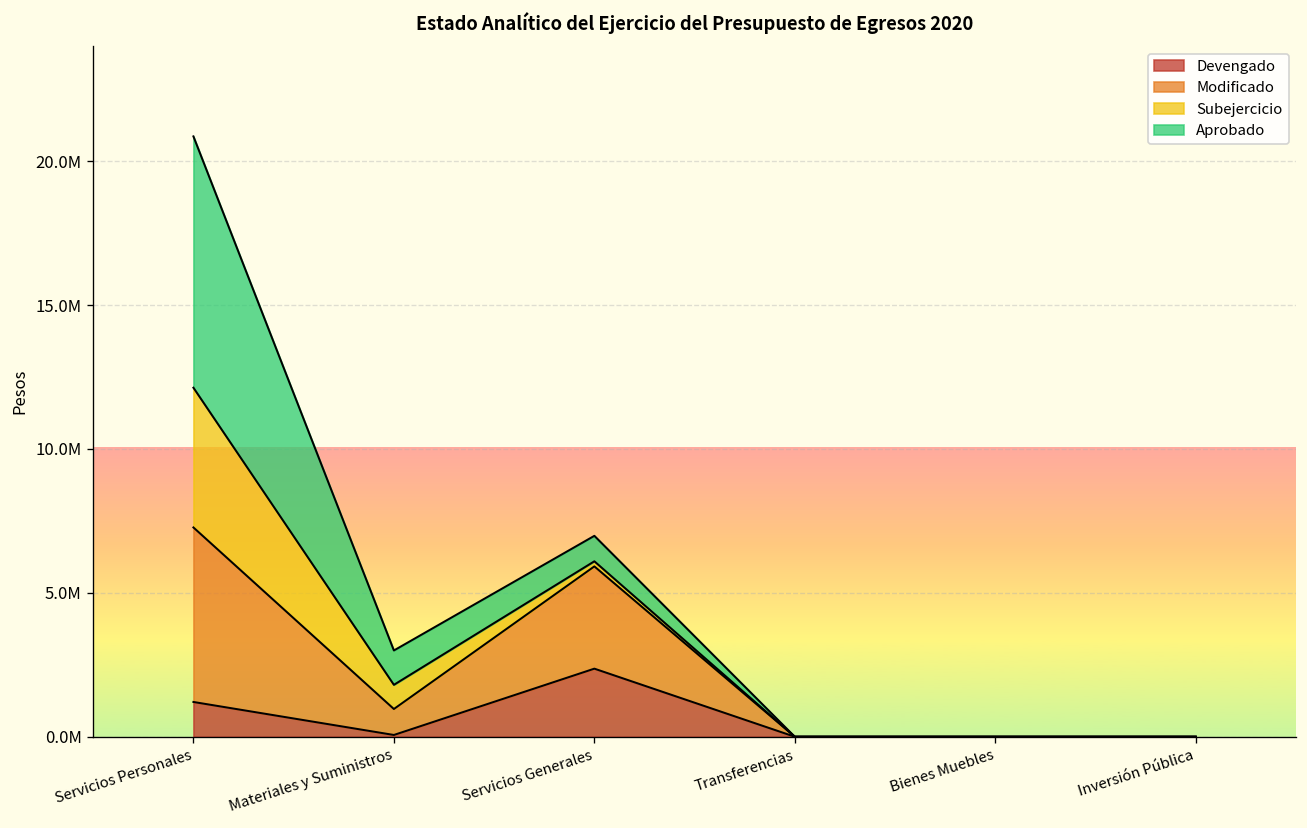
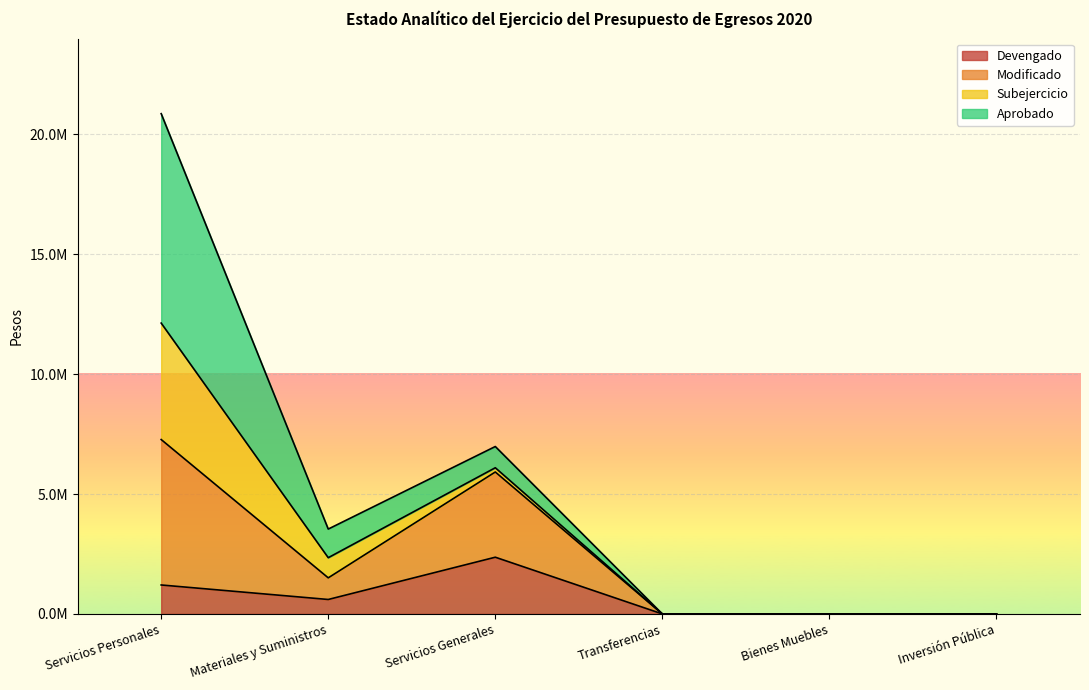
  {
    "Devengado": {
      "Servicios Personales": 1200000,
-     "Materiales y Suministros": 100000,
+     "Materiales y Suministros": 600000,
      "Servicios Generales": 2400000
    },
    "Modificado": {
      "Servicios Personales": 6100000,
      "Materiales y Suministros": 900000,
      "Servicios Generales": 3600000
    },
    "Subejercicio": {
      "Servicios Personales": 4900000,
      "Materiales y Suministros": 800000,
      "Servicios Generales": 200000
    },
    "Aprobado": {
      "Servicios Personales": 8700000,
      "Materiales y Suministros": 1200000,
      "Servicios Generales": 900000
    }
  }
